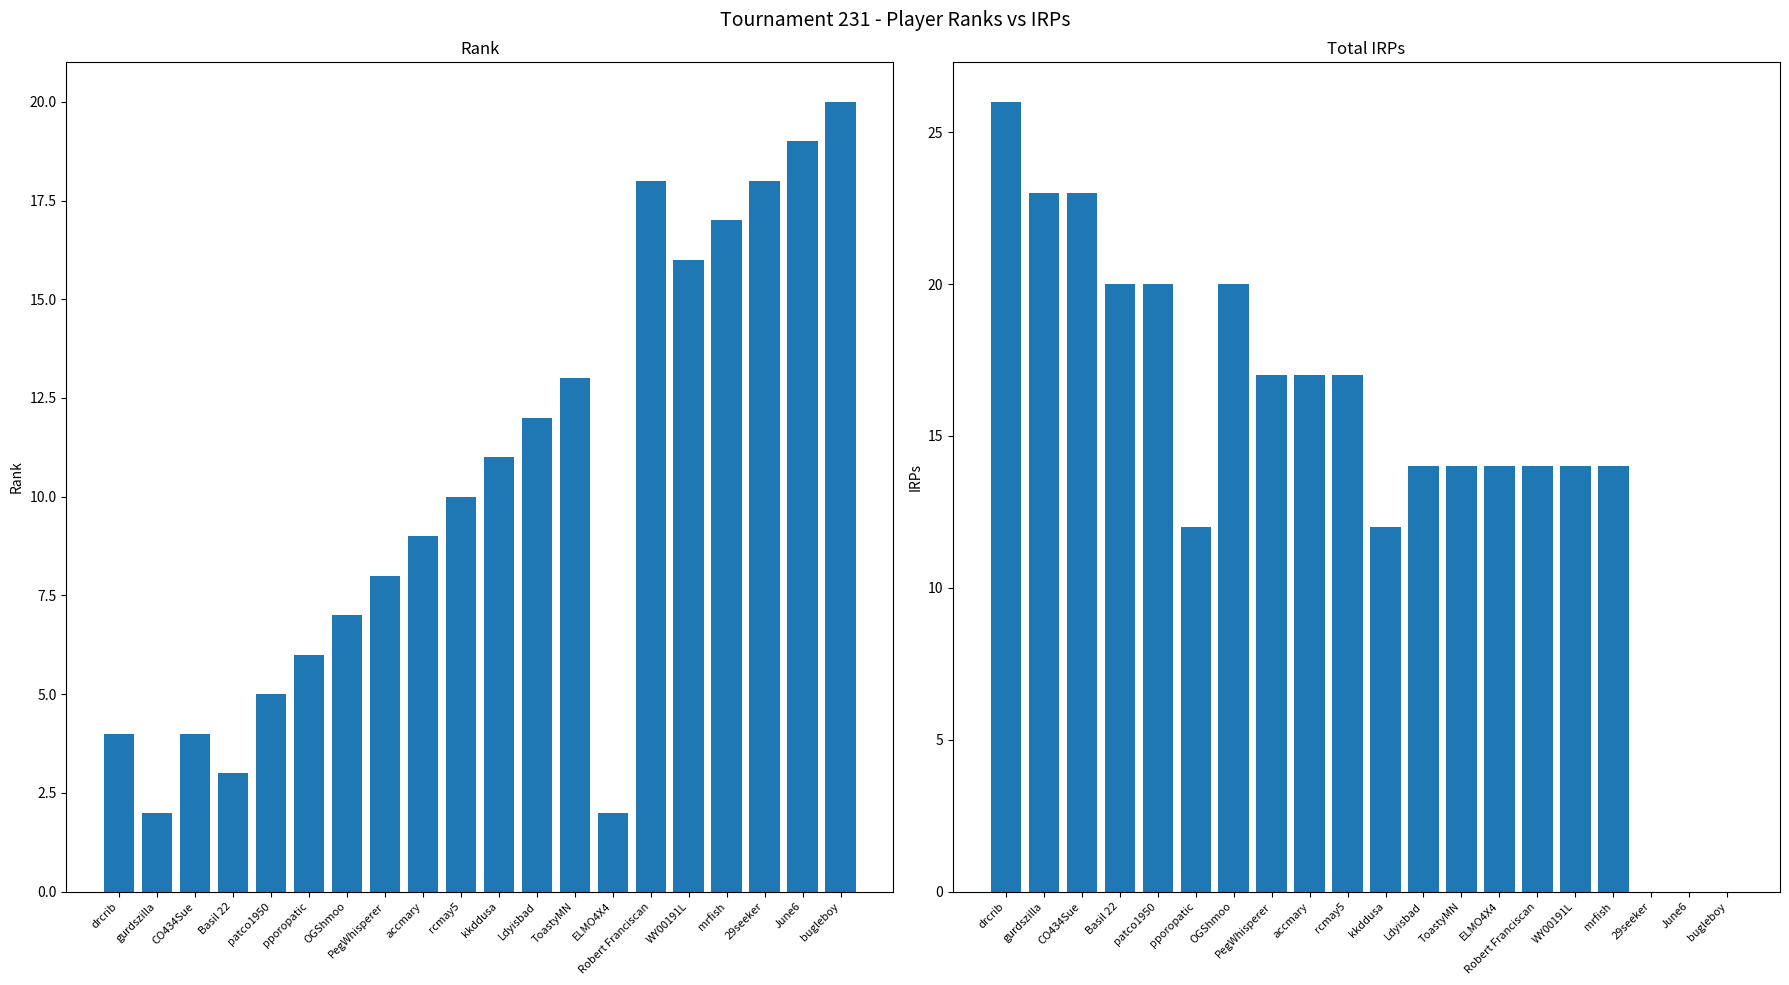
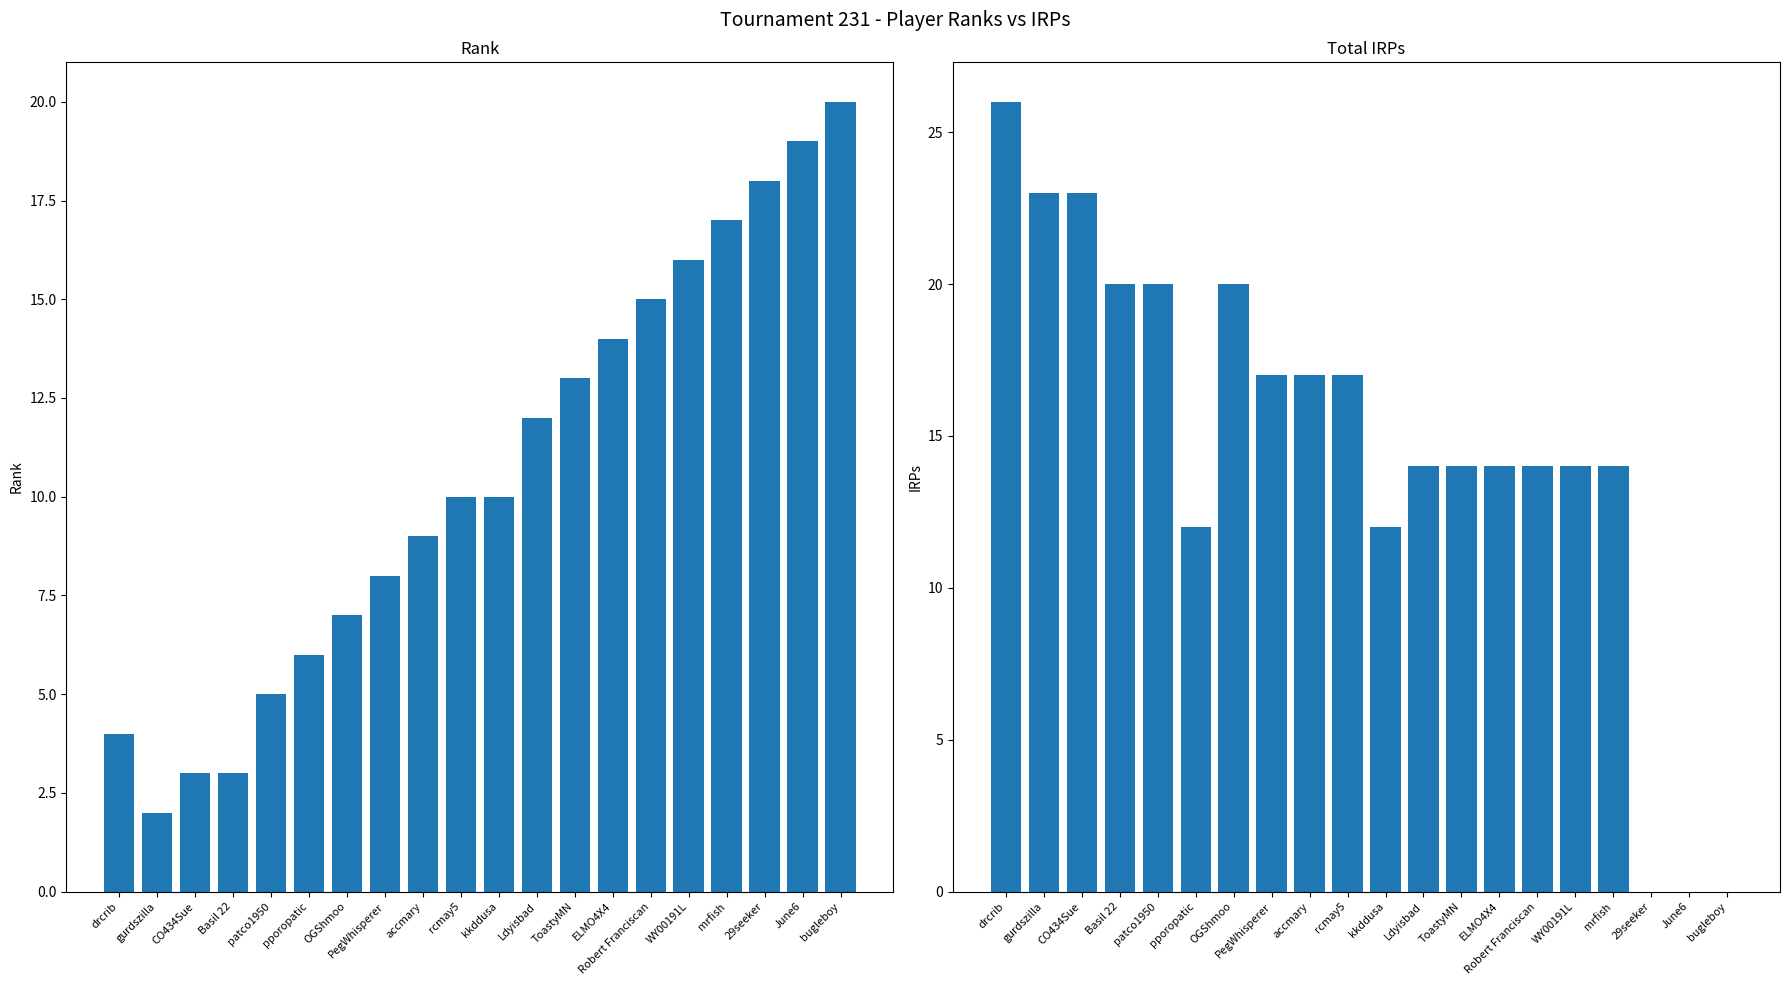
  {
    "Rank": {
      "drcrib": 4,
      "gurdszilla": 2,
-     "CO434Sue": 4,
+     "CO434Sue": 3,
      "Basil 22": 3,
      "patco1950": 5,
      "pporopatic": 6,
      "OGShmoo": 7,
      "PegWhisperer": 8,
      "accmary": 9,
      "rcmay5": 10,
-     "kkddusa": 11,
+     "kkddusa": 10,
      "Ldyisbad": 12,
      "ToastyMN": 13,
-     "ELMO4X4": 2,
-     "Robert Franciscan": 18,
+     "ELMO4X4": 14,
+     "Robert Franciscan": 15,
      "WY00191L": 16,
      "mrfish": 17,
      "29seeker": 18,
      "June6": 19,
      "bugleboy": 20
    },
    "Total IRPs": {
      "drcrib": 26.0,
      "gurdszilla": 23.0,
      "CO434Sue": 23.0,
      "Basil 22": 20.0,
      "patco1950": 20.0,
      "pporopatic": 12.0,
      "OGShmoo": 20.0,
      "PegWhisperer": 17.0,
      "accmary": 17.0,
      "rcmay5": 17.0,
      "kkddusa": 12.0,
      "Ldyisbad": 14.0,
      "ToastyMN": 14.0,
      "ELMO4X4": 14.0,
      "Robert Franciscan": 14.0,
      "WY00191L": 14.0,
      "mrfish": 14.0,
      "29seeker": 0.0,
      "June6": 0.0,
      "bugleboy": 0.0
    }
  }
